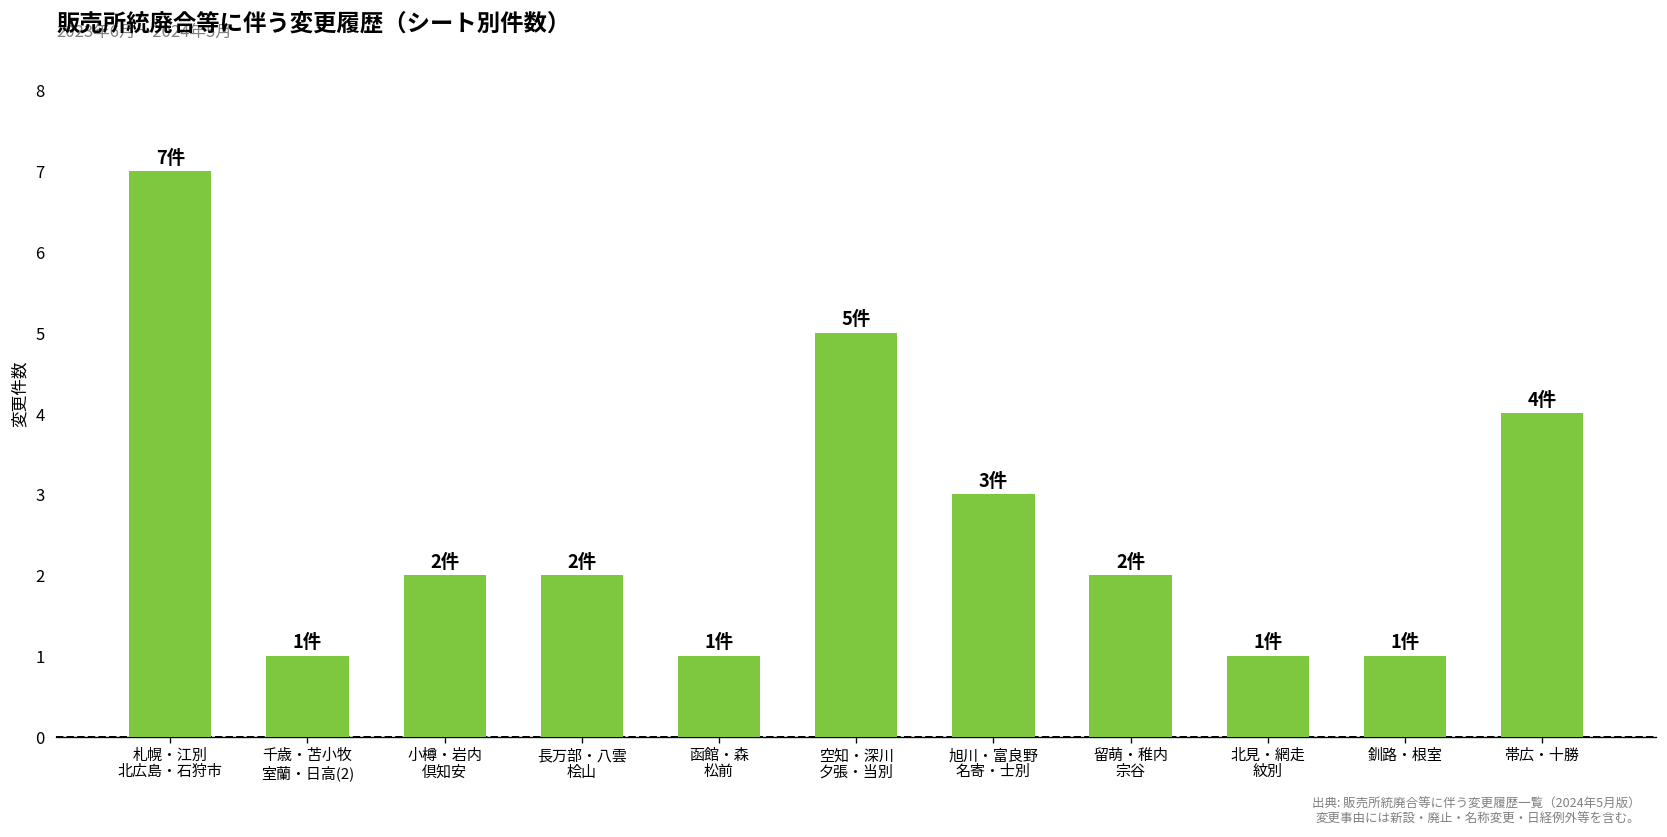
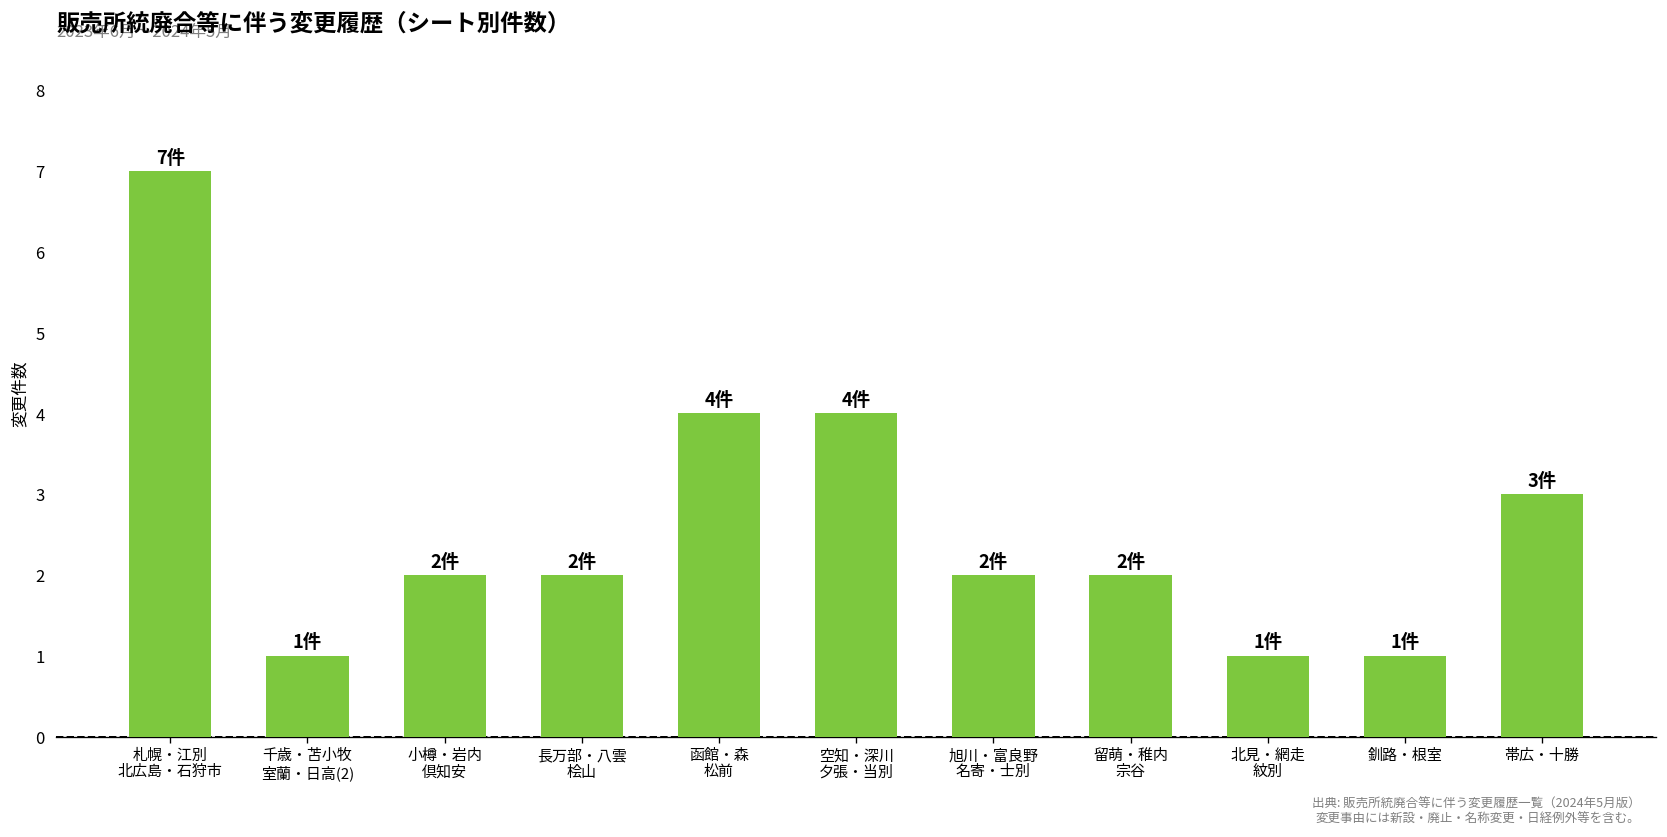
  {
    "札幌・江別 北広島・石狩市": "7件",
    "千歳・苫小牧 室蘭・日高(2)": "1件",
    "小樽・岩内 倶知安": "2件",
    "長万部・八雲 桧山": "2件",
-   "函館・森 松前": "1件",
-   "空知・深川 夕張・当別": "5件",
-   "旭川・富良野 名寄・士別": "3件",
+   "函館・森 松前": "4件",
+   "空知・深川 夕張・当別": "4件",
+   "旭川・富良野 名寄・士別": "2件",
    "留萌・稚内 宗谷": "2件",
    "北見・網走 紋別": "1件",
    "釧路・根室": "1件",
-   "帯広・十勝": "4件"
+   "帯広・十勝": "3件"
  }
